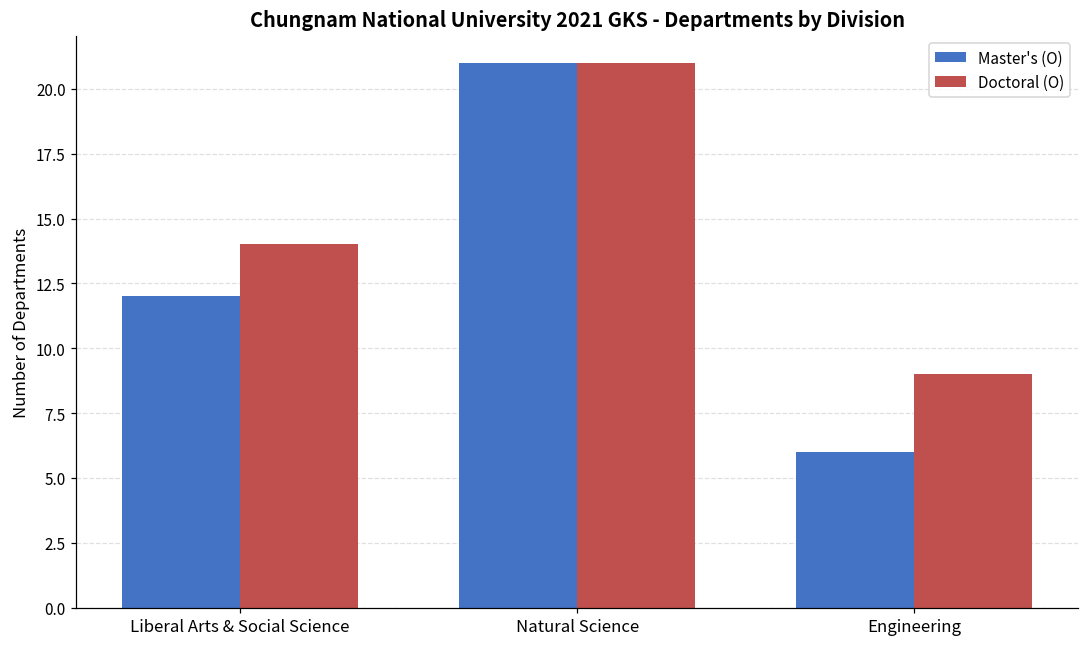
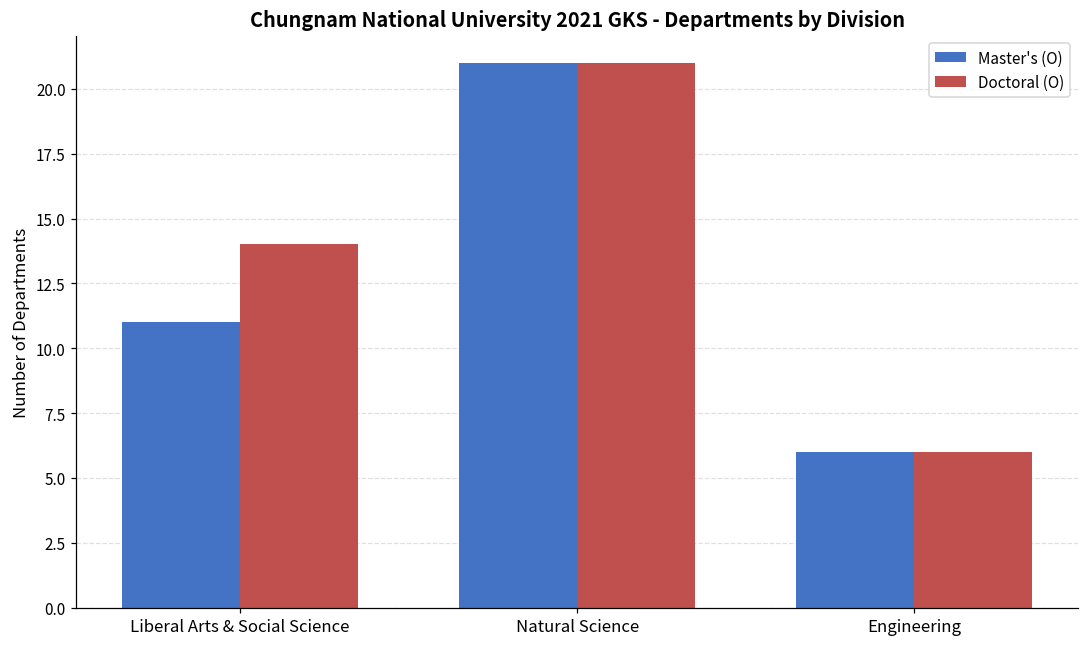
  {
    "Master's (O)": {
-     "Liberal Arts & Social Science": 12,
+     "Liberal Arts & Social Science": 11,
      "Natural Science": 21,
      "Engineering": 6
    },
    "Doctoral (O)": {
      "Liberal Arts & Social Science": 14,
      "Natural Science": 21,
-     "Engineering": 9
+     "Engineering": 6
    }
  }
